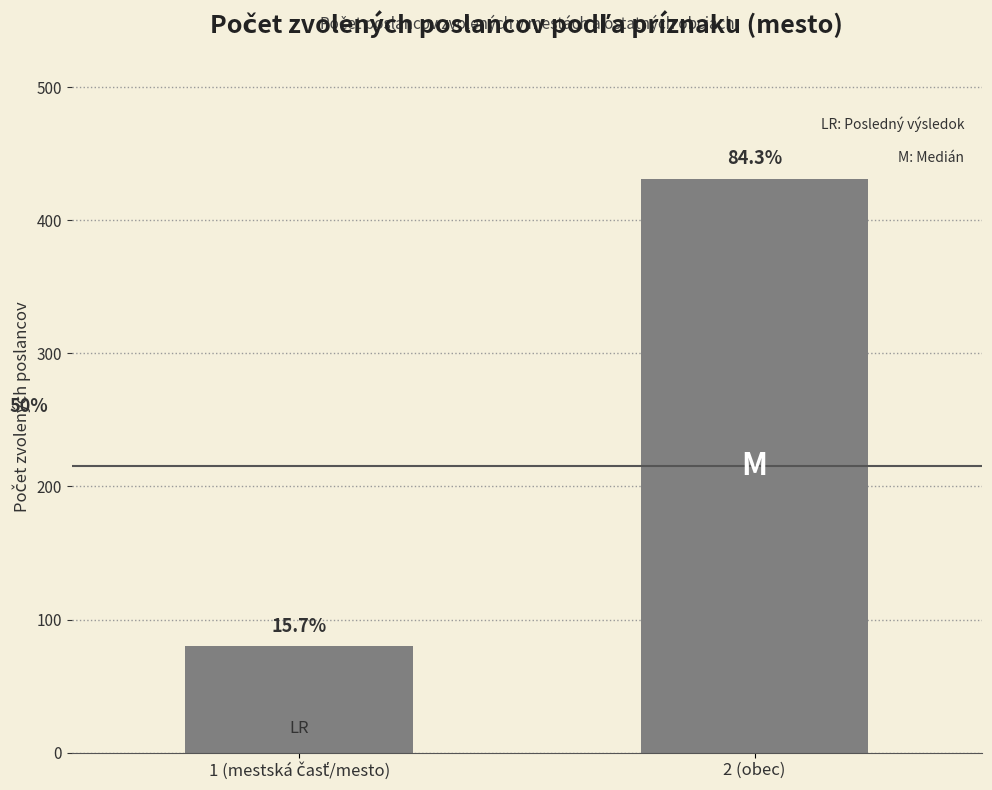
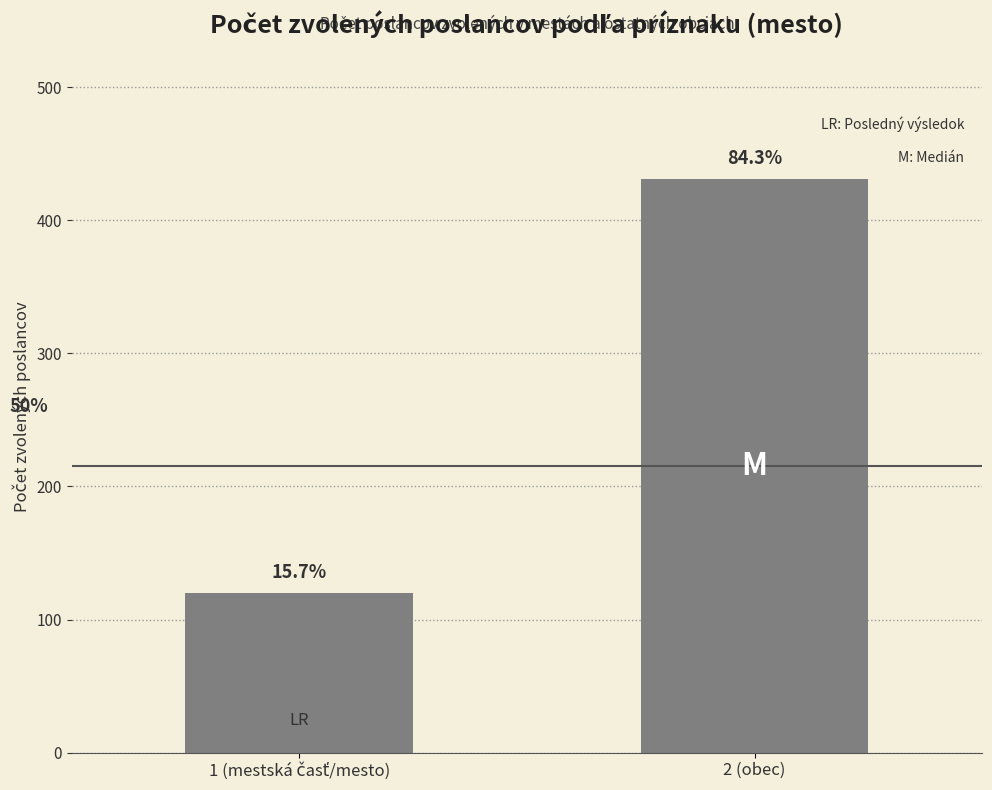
  {
-   "1 (mestská časť/mesto)": 80
+   "1 (mestská časť/mesto)": 120
  }
